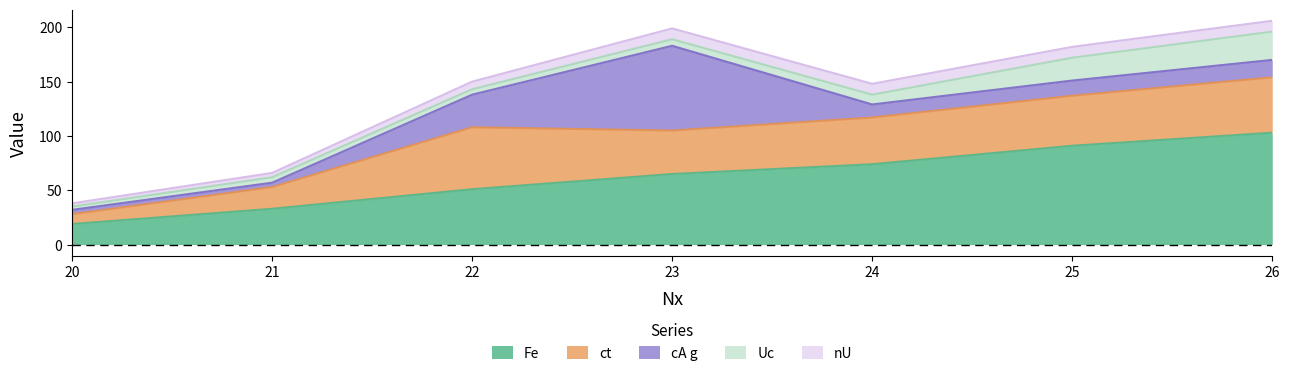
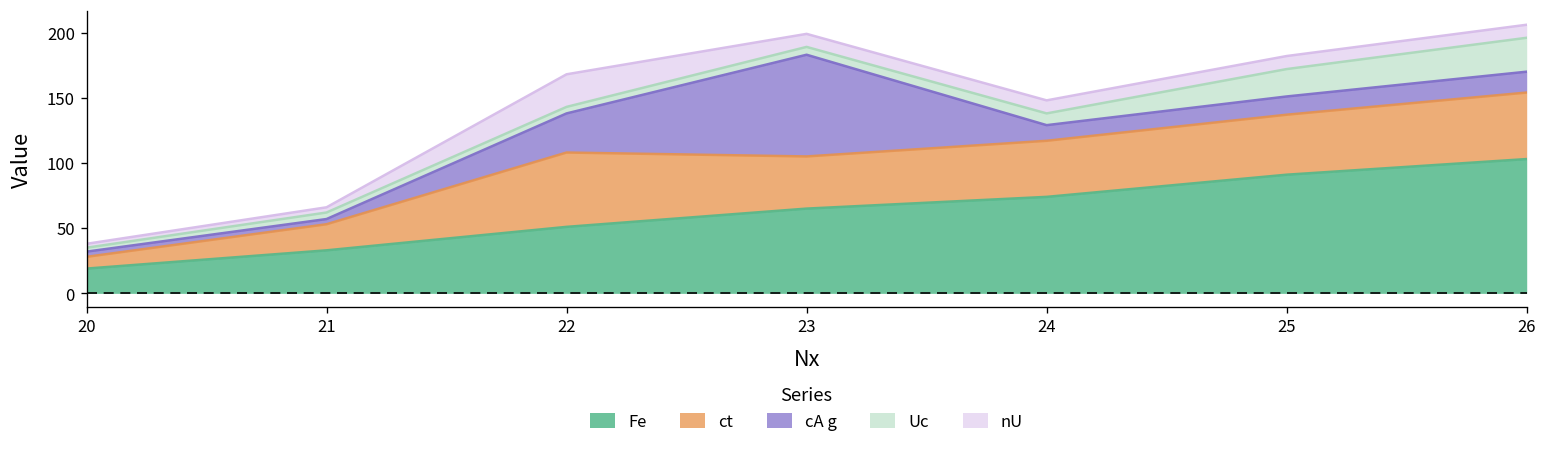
  {
    "Fe": {
      "20": 19,
      "21": 33,
      "22": 51,
      "23": 65,
      "24": 74,
      "25": 91,
      "26": 103
    },
    "ct": {
      "20": 9,
      "21": 20,
      "22": 57,
      "23": 40,
      "24": 43,
      "25": 46,
      "26": 51
    },
    "cA g": {
      "20": 4,
      "21": 4,
      "22": 30,
      "23": 78,
      "24": 12,
      "25": 14,
      "26": 16
    },
    "Uc": {
      "20": 3,
      "21": 5,
      "22": 5,
      "23": 6,
      "24": 9,
      "25": 21,
      "26": 26
    },
    "nU": {
      "20": 3,
      "21": 4,
-     "22": 7,
+     "22": 25,
      "23": 10,
      "24": 10,
      "25": 10,
      "26": 10
    }
  }
